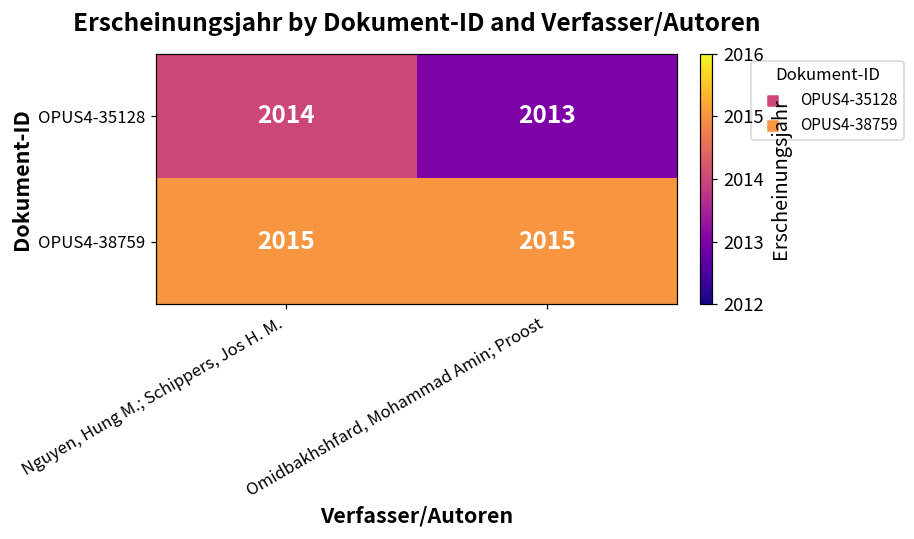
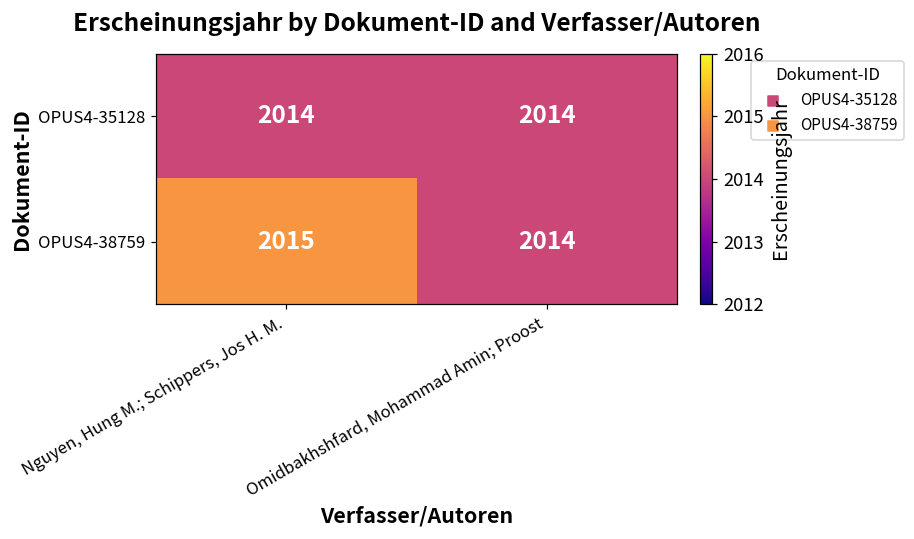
  {
    "OPUS4-35128": {
      "Nguyen, Hung M.; Schippers, Jos H. M.": 2014,
-     "Omidbakhshfard, Mohammad Amin; Proost": 2013
+     "Omidbakhshfard, Mohammad Amin; Proost": 2014
    },
    "OPUS4-38759": {
      "Nguyen, Hung M.; Schippers, Jos H. M.": 2015,
-     "Omidbakhshfard, Mohammad Amin; Proost": 2015
+     "Omidbakhshfard, Mohammad Amin; Proost": 2014
    }
  }
